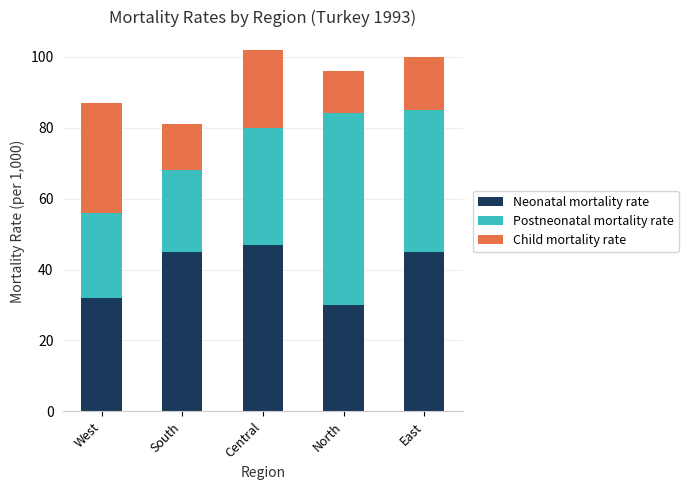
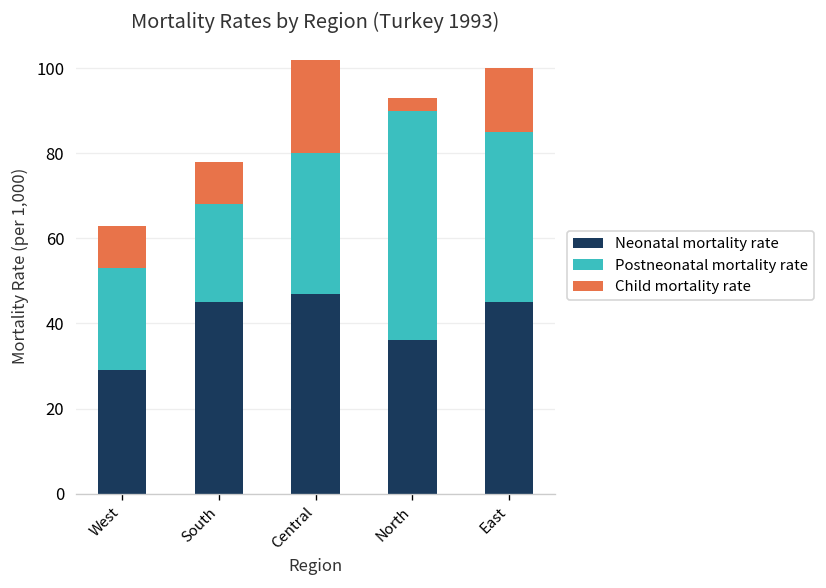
  {
    "Neonatal mortality rate": {
-     "West": 32,
+     "West": 29,
      "South": 45,
      "Central": 47,
-     "North": 30,
+     "North": 36,
      "East": 45
    },
    "Postneonatal mortality rate": {
      "West": 24,
      "South": 23,
      "Central": 33,
      "North": 54,
      "East": 40
    },
    "Child mortality rate": {
-     "West": 31,
-     "South": 13,
+     "West": 10,
+     "South": 10,
      "Central": 22,
-     "North": 12,
+     "North": 3,
      "East": 15
    }
  }
